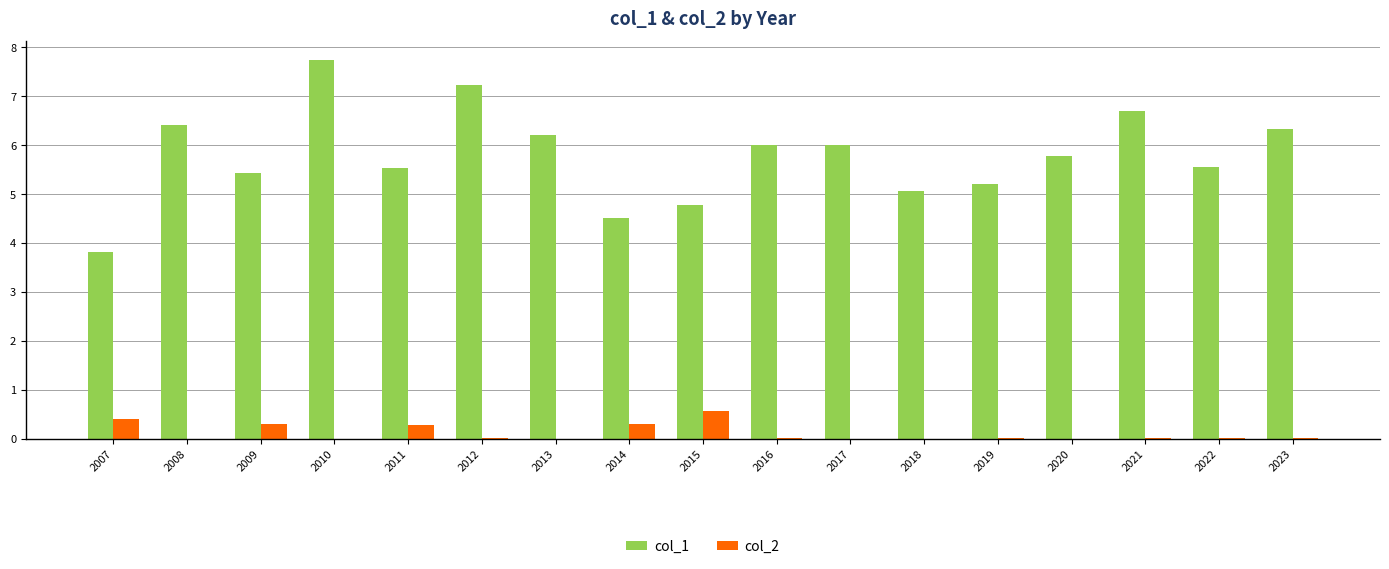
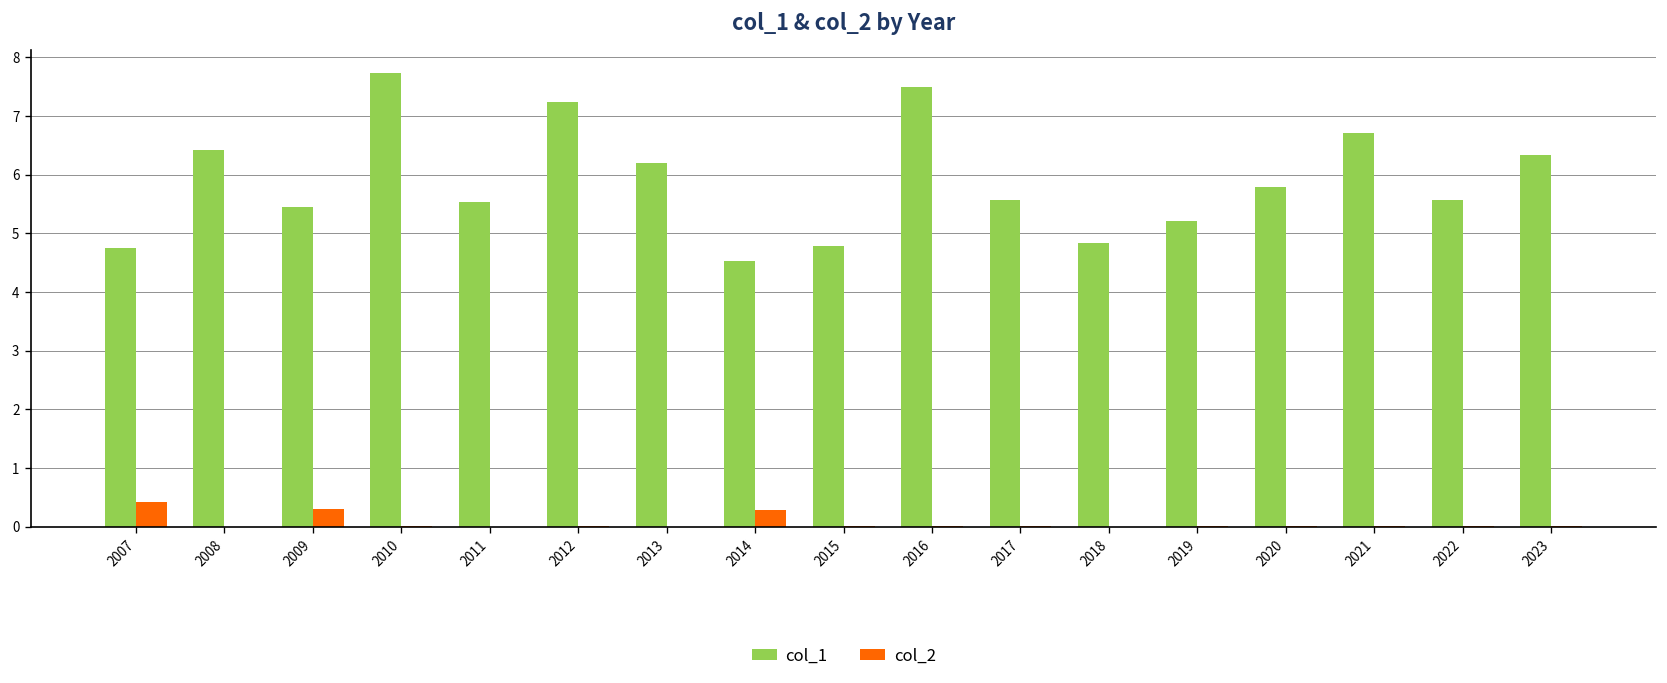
  {
    "col_1": {
-     "2007": 3.8,
+     "2007": 4.8,
      "2008": 6.4,
      "2009": 5.4,
      "2010": 7.7,
      "2011": 5.5,
      "2012": 7.2,
      "2013": 6.2,
      "2014": 4.5,
      "2015": 4.8,
-     "2016": 6.0,
-     "2017": 6.0,
-     "2018": 5.1,
+     "2016": 7.5,
+     "2017": 5.6,
+     "2018": 4.8,
      "2019": 5.2,
      "2020": 5.8,
      "2021": 6.7,
      "2022": 5.6,
      "2023": 6.3
    },
    "col_2": {
      "2007": 0.4,
      "2009": 0.3,
-     "2011": 0.3,
+     "2011": 0.0,
      "2014": 0.3,
-     "2015": 0.6
+     "2015": 0.0
    }
  }
